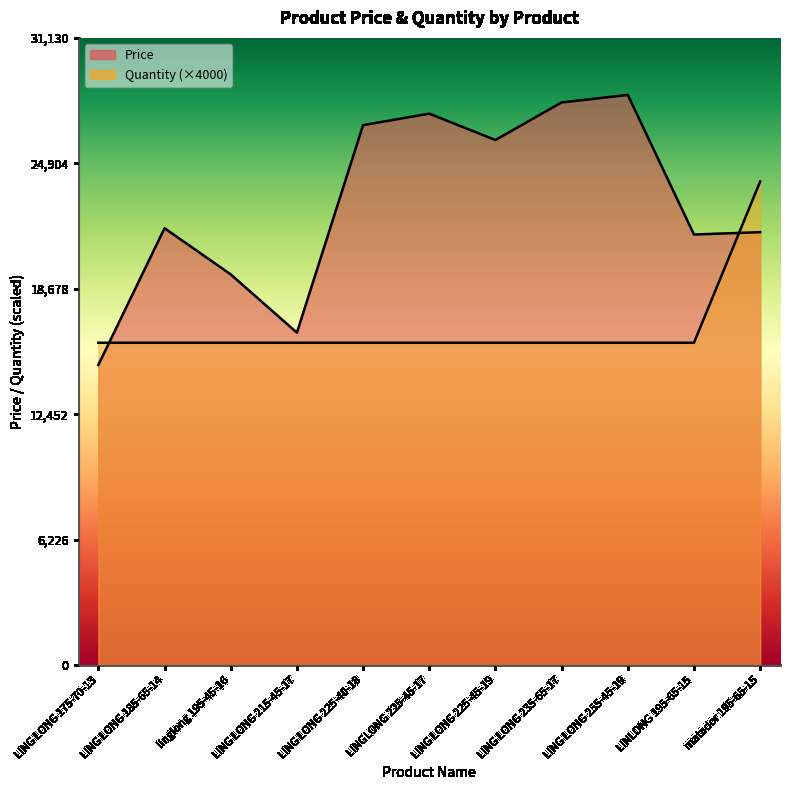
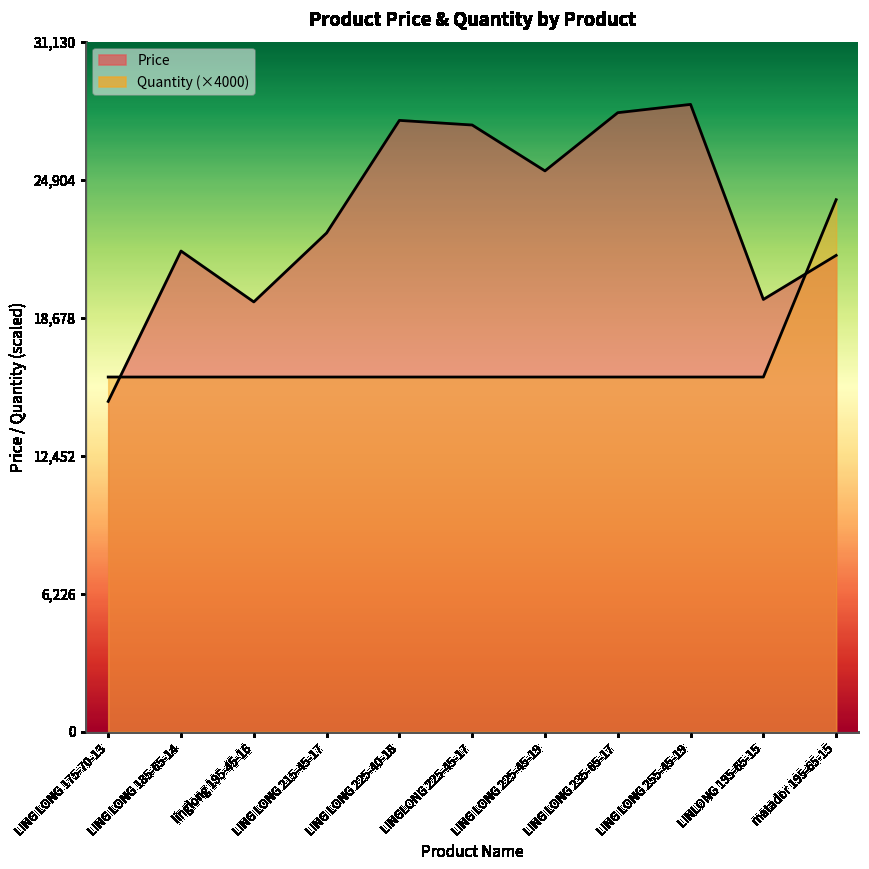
  {
    "Price": {
      "LING LONG 175-70-13": "14,900",
      "LING LONG 185-65-14": "21,700",
      "linglong 195-45-16": "19,400",
-     "LING LONG 215-45-17": "16,500",
-     "LING LONG 225-40-18": "26,800",
+     "LING LONG 215-45-17": "22,500",
+     "LING LONG 225-40-18": "27,600",
      "LINGLONG 225-45-17": "27,400",
-     "LING LONG 225-45-19": "26,100",
+     "LING LONG 225-45-19": "25,300",
      "LING LONG 235-65-17": "27,900",
      "LING LONG 255-45-19": "28,300",
-     "LINLONG 195-65-15": "21,400",
+     "LINLONG 195-65-15": "19,500",
      "matador 195-65-15": "21,500"
    },
    "Quantity (×4000)": {
      "LING LONG 175-70-13": "16,000",
      "LING LONG 185-65-14": "16,000",
      "linglong 195-45-16": "16,000",
      "LING LONG 215-45-17": "16,000",
      "LING LONG 225-40-18": "16,000",
      "LINGLONG 225-45-17": "16,000",
      "LING LONG 225-45-19": "16,000",
      "LING LONG 235-65-17": "16,000",
      "LING LONG 255-45-19": "16,000",
      "LINLONG 195-65-15": "16,000",
      "matador 195-65-15": "24,000"
    }
  }
